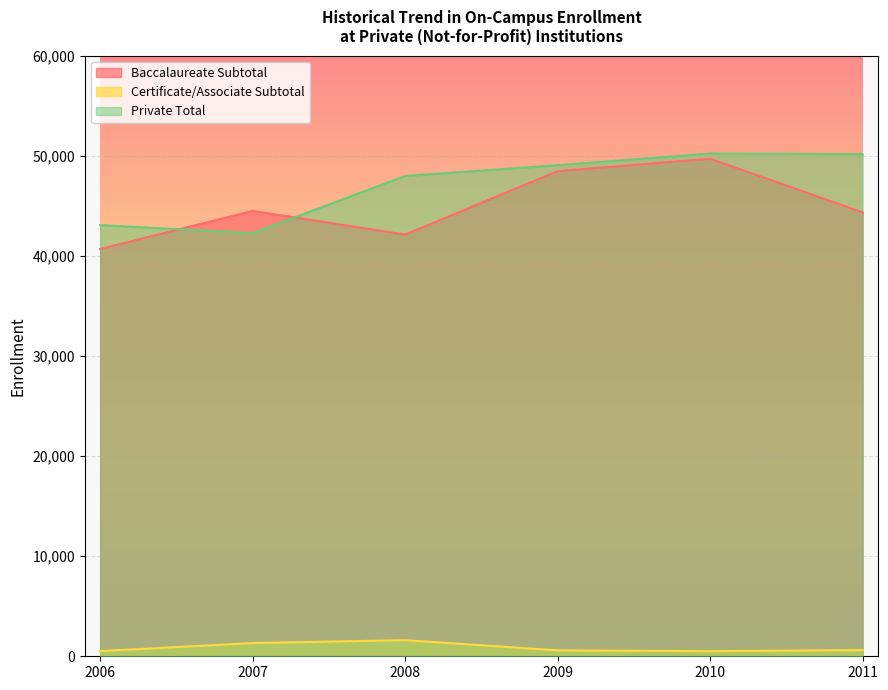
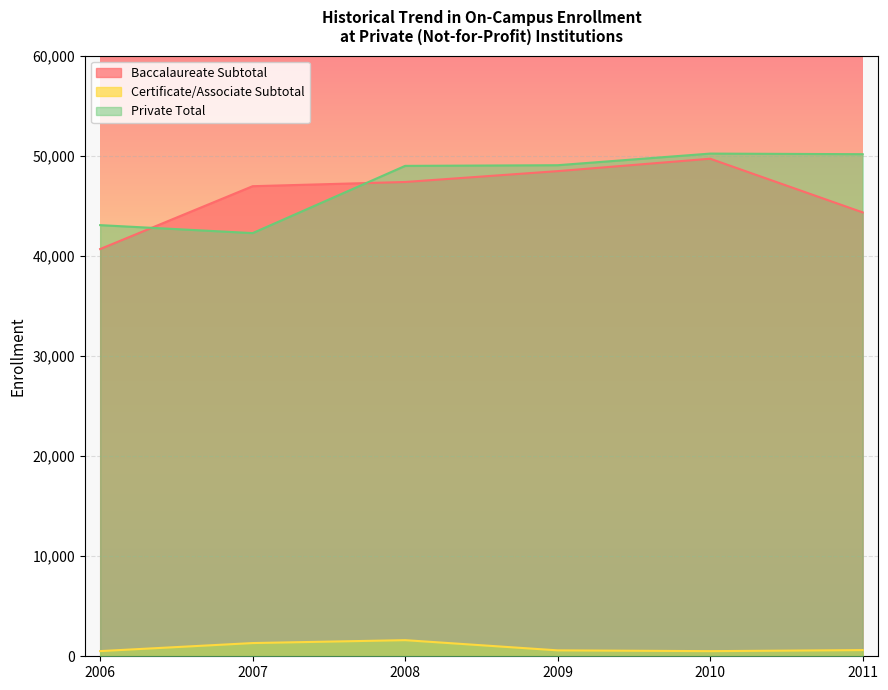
  {
    "Baccalaureate Subtotal": {
      "2006": "40,700",
-     "2007": "44,500",
-     "2008": "42,100",
+     "2007": "47,000",
+     "2008": "47,400",
      "2009": "48,500",
      "2010": "49,700",
      "2011": "44,300"
    },
    "Certificate/Associate Subtotal": {
      "2006": "500",
      "2007": "1,300",
      "2008": "1,600",
      "2009": "600",
      "2010": "500",
      "2011": "600"
    },
    "Private Total": {
      "2006": "43,100",
      "2007": "42,300",
-     "2008": "48,000",
+     "2008": "49,000",
      "2009": "49,000",
      "2010": "50,200",
      "2011": "50,100"
    }
  }
